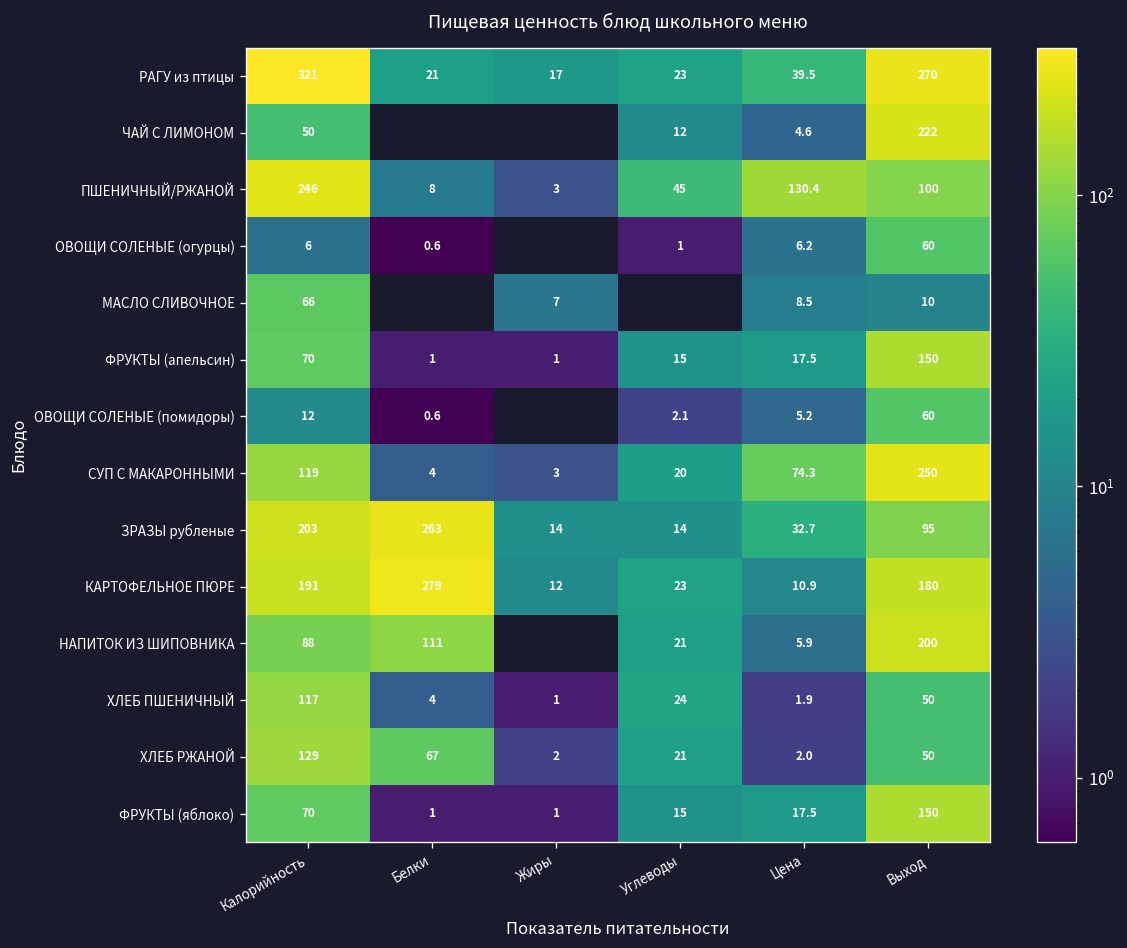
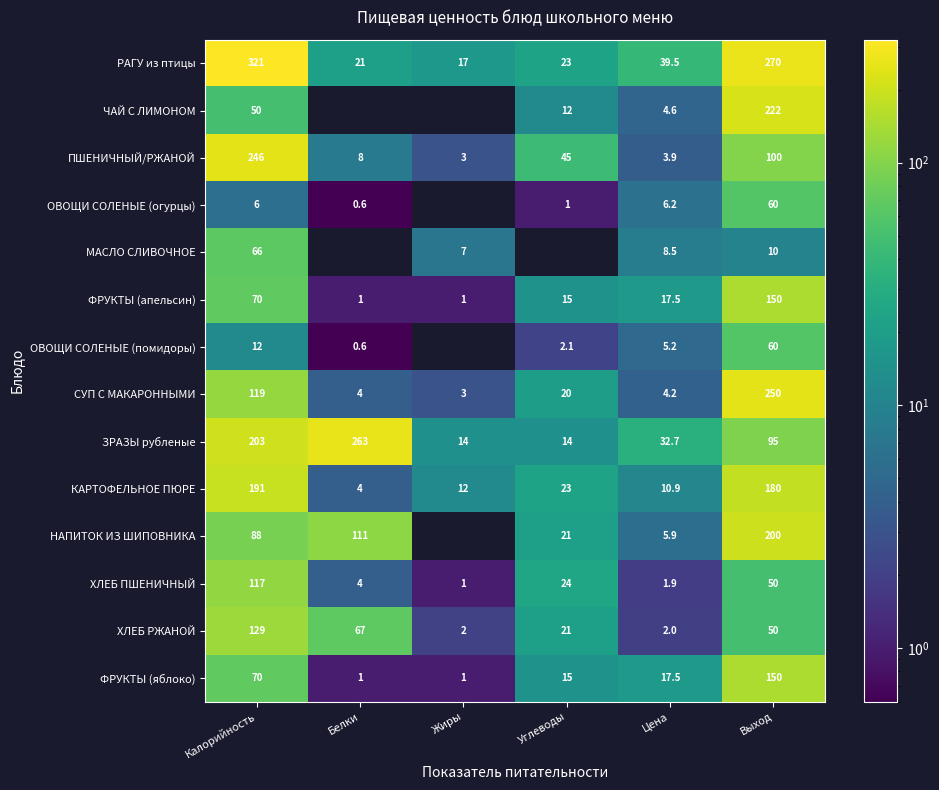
  {
    "РАГУ из птицы": {
      "Калорийность": 321,
      "Белки": 21,
      "Жиры": 17,
      "Углеводы": 23,
      "Цена": 39.5,
      "Выход": 270
    },
    "ЧАЙ С ЛИМОНОМ": {
      "Калорийность": 50,
      "Углеводы": 12,
      "Цена": 4.6,
      "Выход": 222
    },
    "ПШЕНИЧНЫЙ/РЖАНОЙ": {
      "Калорийность": 246,
      "Белки": 8,
      "Жиры": 3,
      "Углеводы": 45,
-     "Цена": 130.4,
+     "Цена": 3.9,
      "Выход": 100
    },
    "ОВОЩИ СОЛЕНЫЕ (огурцы)": {
      "Калорийность": 6,
      "Белки": 0.6,
      "Углеводы": 1,
      "Цена": 6.2,
      "Выход": 60
    },
    "МАСЛО СЛИВОЧНОЕ": {
      "Калорийность": 66,
      "Жиры": 7,
      "Цена": 8.5,
      "Выход": 10
    },
    "ФРУКТЫ (апельсин)": {
      "Калорийность": 70,
      "Белки": 1,
      "Жиры": 1,
      "Углеводы": 15,
      "Цена": 17.5,
      "Выход": 150
    },
    "ОВОЩИ СОЛЕНЫЕ (помидоры)": {
      "Калорийность": 12,
      "Белки": 0.6,
      "Углеводы": 2.1,
      "Цена": 5.2,
      "Выход": 60
    },
    "СУП С МАКАРОННЫМИ": {
      "Калорийность": 119,
      "Белки": 4,
      "Жиры": 3,
      "Углеводы": 20,
-     "Цена": 74.3,
+     "Цена": 4.2,
      "Выход": 250
    },
    "ЗРАЗЫ рубленые": {
      "Калорийность": 203,
      "Белки": 263,
      "Жиры": 14,
      "Углеводы": 14,
      "Цена": 32.7,
      "Выход": 95
    },
    "КАРТОФЕЛЬНОЕ ПЮРЕ": {
      "Калорийность": 191,
-     "Белки": 279,
+     "Белки": 4,
      "Жиры": 12,
      "Углеводы": 23,
      "Цена": 10.9,
      "Выход": 180
    },
    "НАПИТОК ИЗ ШИПОВНИКА": {
      "Калорийность": 88,
      "Белки": 111,
      "Углеводы": 21,
      "Цена": 5.9,
      "Выход": 200
    },
    "ХЛЕБ ПШЕНИЧНЫЙ": {
      "Калорийность": 117,
      "Белки": 4,
      "Жиры": 1,
      "Углеводы": 24,
      "Цена": 1.9,
      "Выход": 50
    },
    "ХЛЕБ РЖАНОЙ": {
      "Калорийность": 129,
      "Белки": 67,
      "Жиры": 2,
      "Углеводы": 21,
      "Цена": 2.0,
      "Выход": 50
    },
    "ФРУКТЫ (яблоко)": {
      "Калорийность": 70,
      "Белки": 1,
      "Жиры": 1,
      "Углеводы": 15,
      "Цена": 17.5,
      "Выход": 150
    }
  }
